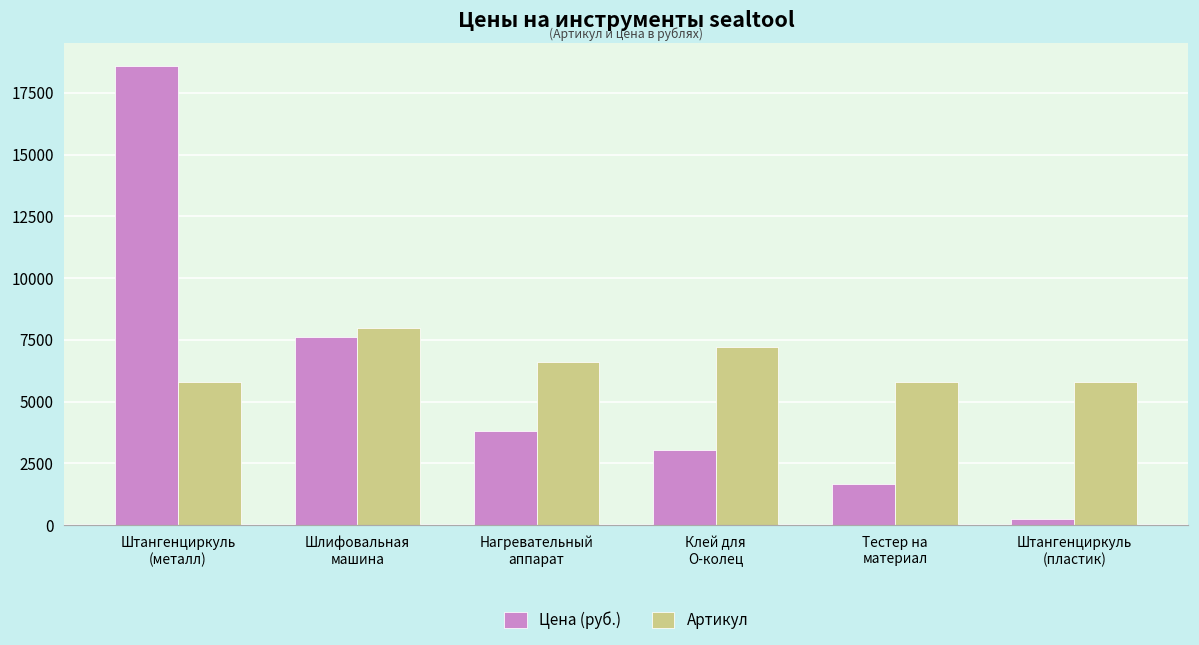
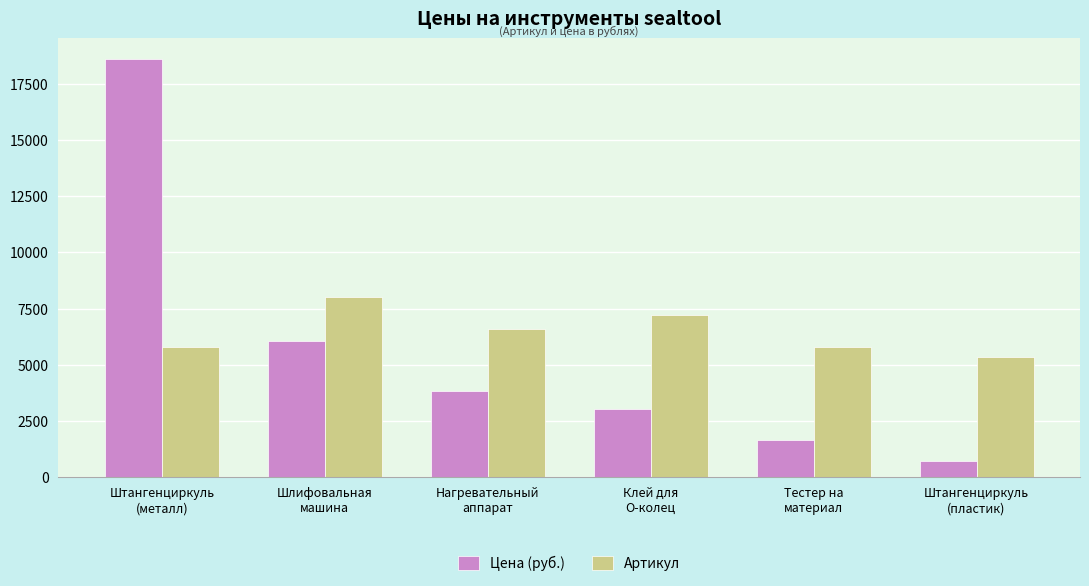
  {
    "Цена (руб.)": {
      "Штангенциркуль (металл)": 18600,
-     "Шлифовальная машина": 7600,
+     "Шлифовальная машина": 6100,
      "Нагревательный аппарат": 3800,
      "Клей для О-колец": 3000,
      "Тестер на материал": 1700,
-     "Штангенциркуль (пластик)": 300
+     "Штангенциркуль (пластик)": 700
    },
    "Артикул": {
      "Штангенциркуль (металл)": 5800,
      "Шлифовальная машина": 8000,
      "Нагревательный аппарат": 6600,
      "Клей для О-колец": 7200,
      "Тестер на материал": 5800,
-     "Штангенциркуль (пластик)": 5800
+     "Штангенциркуль (пластик)": 5400
    }
  }
